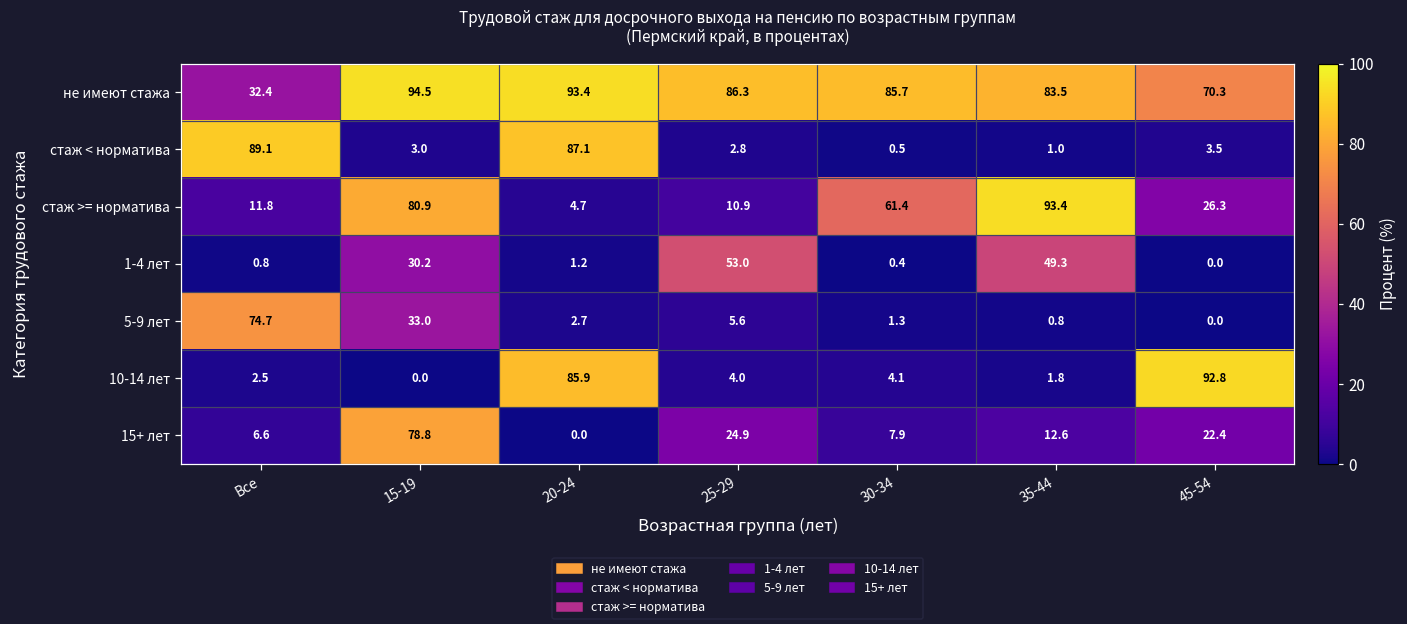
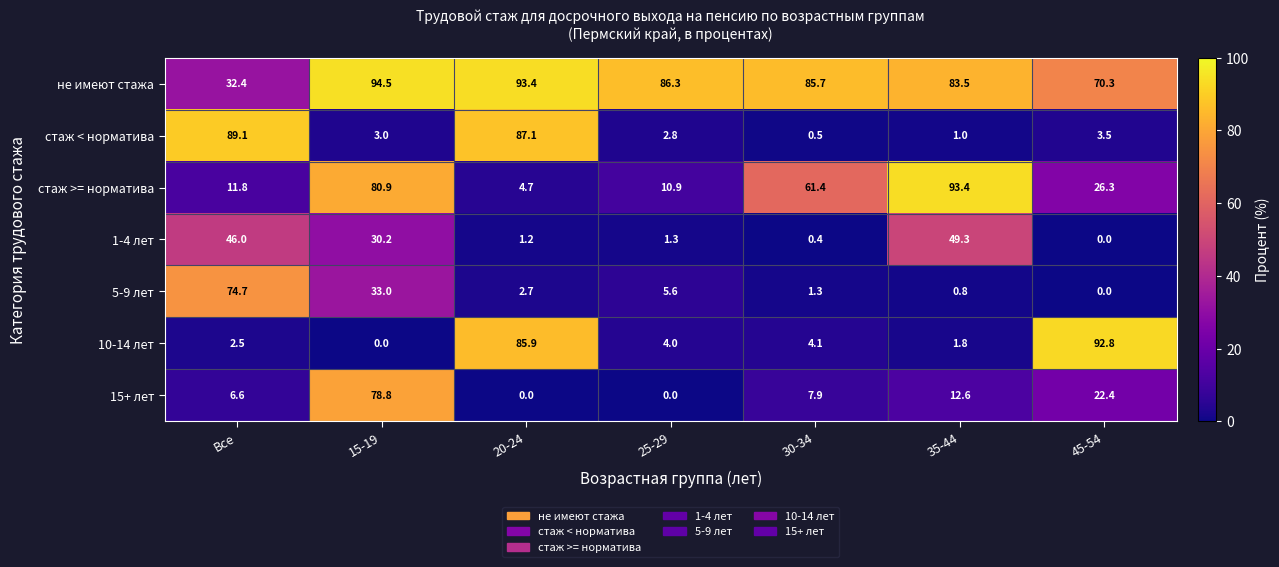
  {
    "не имеют стажа": {
      "Все": 32.4,
      "15-19": 94.5,
      "20-24": 93.4,
      "25-29": 86.3,
      "30-34": 85.7,
      "35-44": 83.5,
      "45-54": 70.3
    },
    "стаж < норматива": {
      "Все": 89.1,
      "15-19": 3.0,
      "20-24": 87.1,
      "25-29": 2.8,
      "30-34": 0.5,
      "35-44": 1.0,
      "45-54": 3.5
    },
    "стаж >= норматива": {
      "Все": 11.8,
      "15-19": 80.9,
      "20-24": 4.7,
      "25-29": 10.9,
      "30-34": 61.4,
      "35-44": 93.4,
      "45-54": 26.3
    },
    "1-4 лет": {
-     "Все": 0.8,
+     "Все": 46.0,
      "15-19": 30.2,
      "20-24": 1.2,
-     "25-29": 53.0,
+     "25-29": 1.3,
      "30-34": 0.4,
      "35-44": 49.3,
      "45-54": 0.0
    },
    "5-9 лет": {
      "Все": 74.7,
      "15-19": 33.0,
      "20-24": 2.7,
      "25-29": 5.6,
      "30-34": 1.3,
      "35-44": 0.8,
      "45-54": 0.0
    },
    "10-14 лет": {
      "Все": 2.5,
      "15-19": 0.0,
      "20-24": 85.9,
      "25-29": 4.0,
      "30-34": 4.1,
      "35-44": 1.8,
      "45-54": 92.8
    },
    "15+ лет": {
      "Все": 6.6,
      "15-19": 78.8,
      "20-24": 0.0,
-     "25-29": 24.9,
+     "25-29": 0.0,
      "30-34": 7.9,
      "35-44": 12.6,
      "45-54": 22.4
    }
  }
